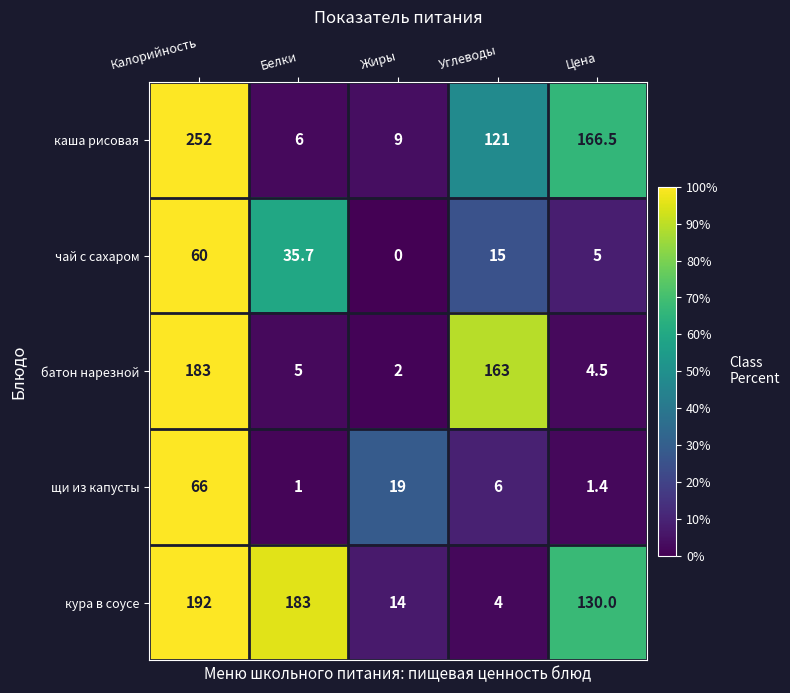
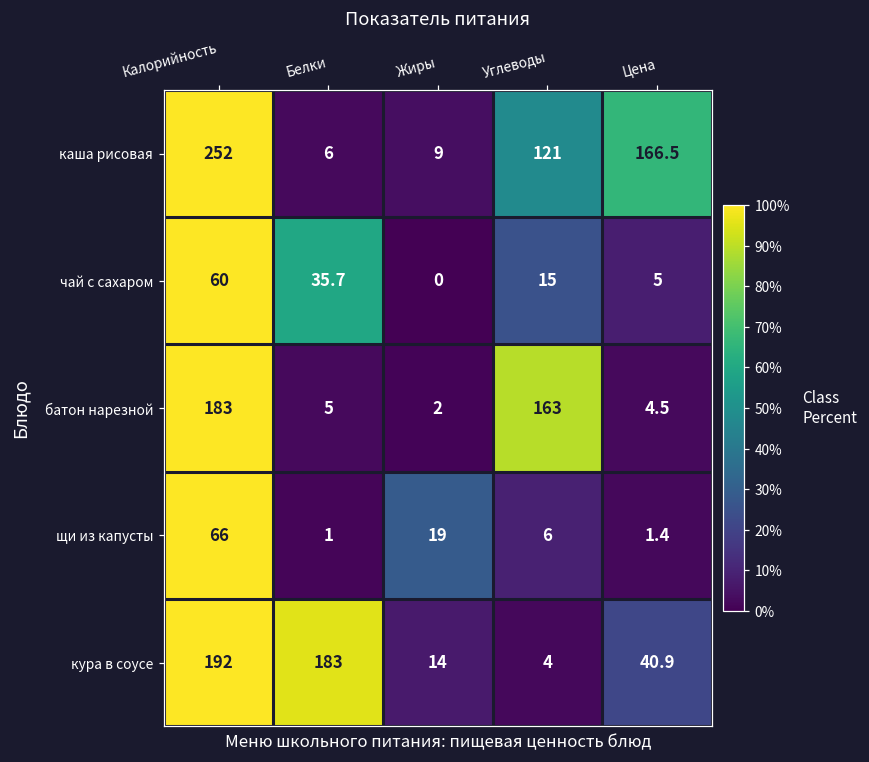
  {
    "каша рисовая": {
      "Калорийность": 252,
      "Белки": 6,
      "Жиры": 9,
      "Углеводы": 121,
      "Цена": 166.5
    },
    "чай с сахаром": {
      "Калорийность": 60,
      "Белки": 35.7,
      "Жиры": 0,
      "Углеводы": 15,
      "Цена": 5
    },
    "батон нарезной": {
      "Калорийность": 183,
      "Белки": 5,
      "Жиры": 2,
      "Углеводы": 163,
      "Цена": 4.5
    },
    "щи из капусты": {
      "Калорийность": 66,
      "Белки": 1,
      "Жиры": 19,
      "Углеводы": 6,
      "Цена": 1.4
    },
    "кура в соусе": {
      "Калорийность": 192,
      "Белки": 183,
      "Жиры": 14,
      "Углеводы": 4,
-     "Цена": 130.0
+     "Цена": 40.9
    }
  }
